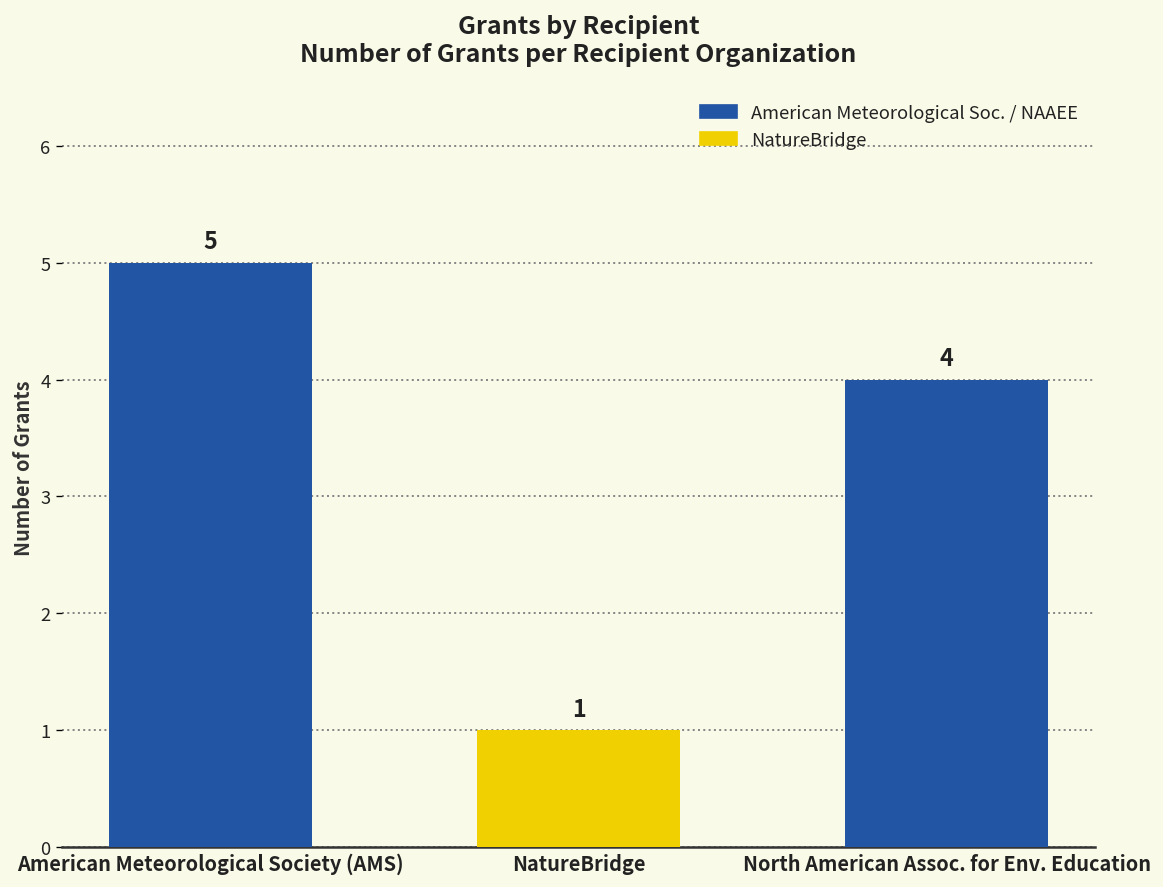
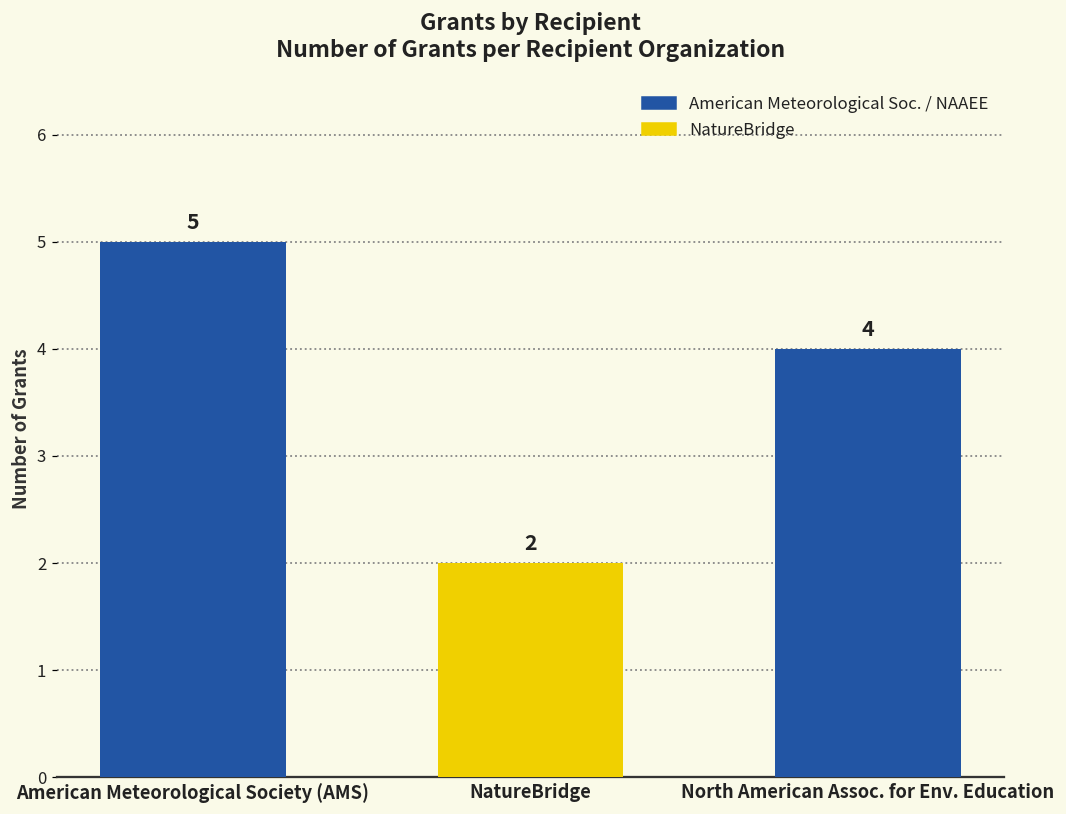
  {
    "American Meteorological Society (AMS)": 5,
-   "NatureBridge": 1,
+   "NatureBridge": 2,
    "North American Assoc. for Env. Education": 4
  }
